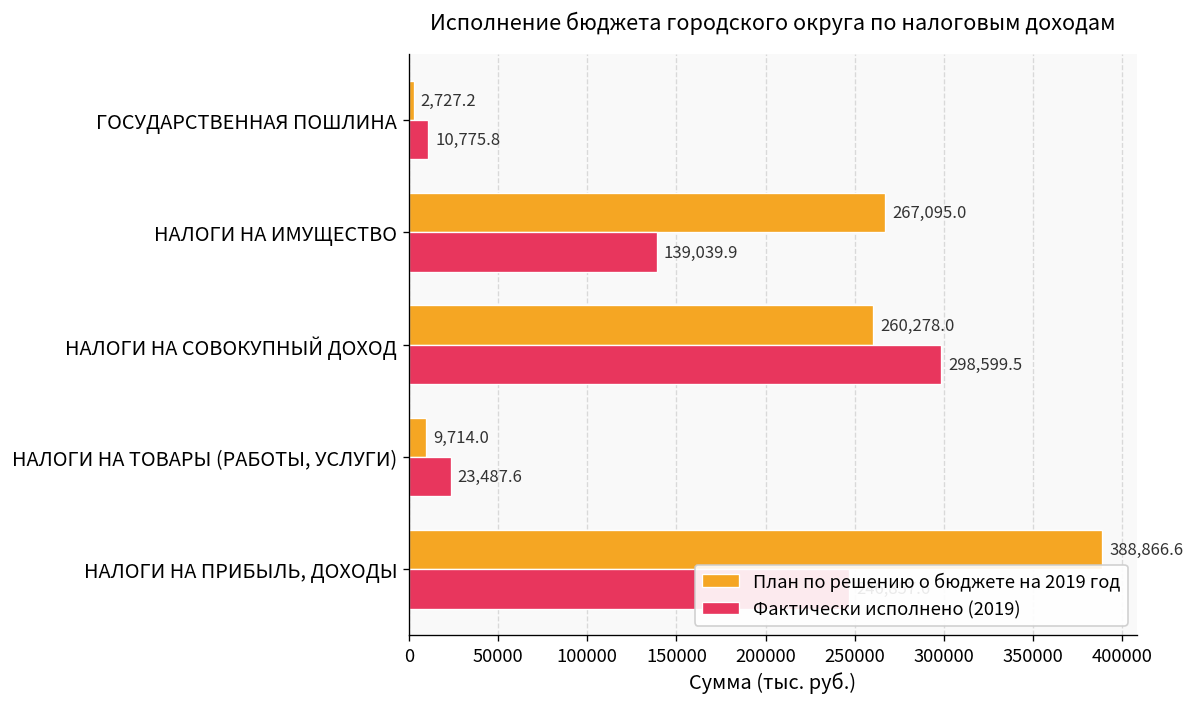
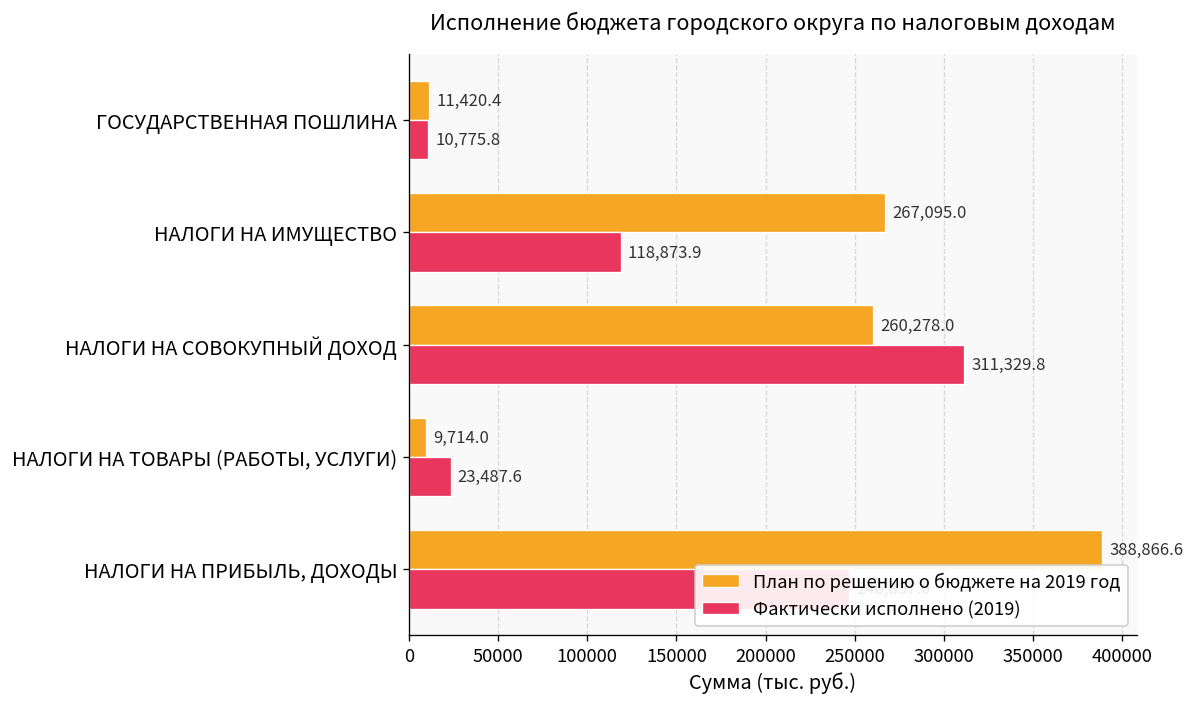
  {
    "План по решению о бюджете на 2019 год": {
-     "ГОСУДАРСТВЕННАЯ ПОШЛИНА": "2,727.2",
+     "ГОСУДАРСТВЕННАЯ ПОШЛИНА": "11,420.4",
      "НАЛОГИ НА ИМУЩЕСТВО": "267,095.0",
      "НАЛОГИ НА СОВОКУПНЫЙ ДОХОД": "260,278.0",
      "НАЛОГИ НА ТОВАРЫ (РАБОТЫ, УСЛУГИ)": "9,714.0",
      "НАЛОГИ НА ПРИБЫЛЬ, ДОХОДЫ": "388,866.6"
    },
    "Фактически исполнено (2019)": {
      "ГОСУДАРСТВЕННАЯ ПОШЛИНА": "10,775.8",
-     "НАЛОГИ НА ИМУЩЕСТВО": "139,039.9",
-     "НАЛОГИ НА СОВОКУПНЫЙ ДОХОД": "298,599.5",
+     "НАЛОГИ НА ИМУЩЕСТВО": "118,873.9",
+     "НАЛОГИ НА СОВОКУПНЫЙ ДОХОД": "311,329.8",
      "НАЛОГИ НА ТОВАРЫ (РАБОТЫ, УСЛУГИ)": "23,487.6"
    }
  }
